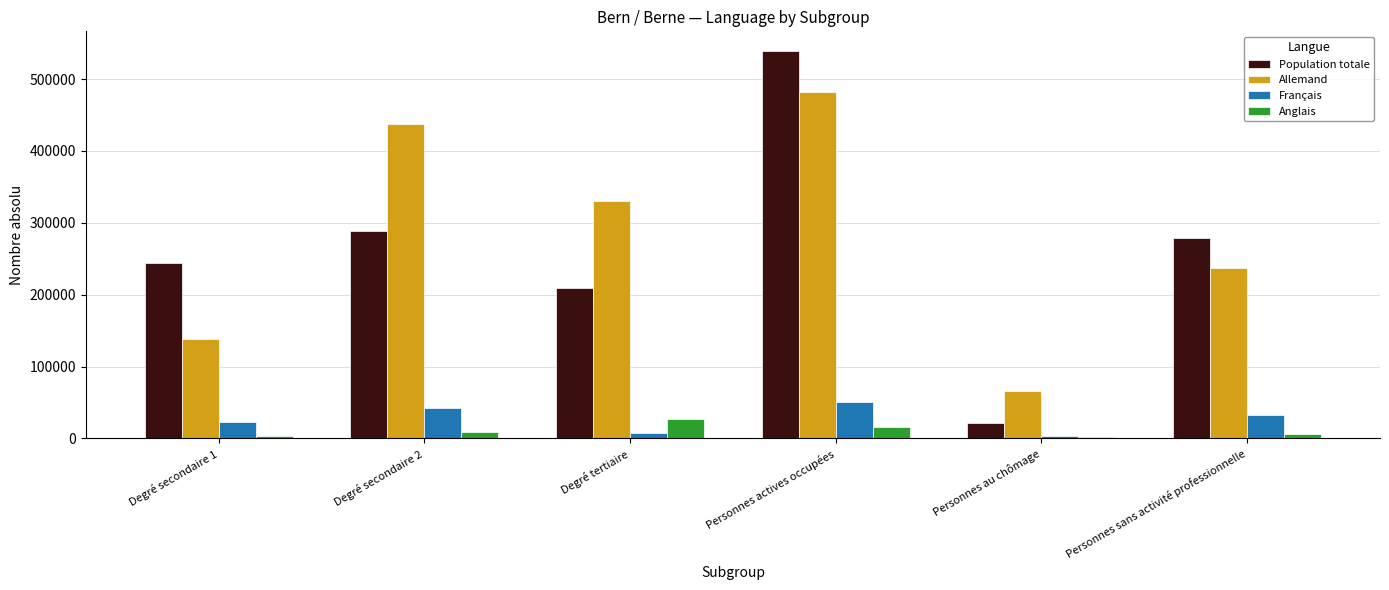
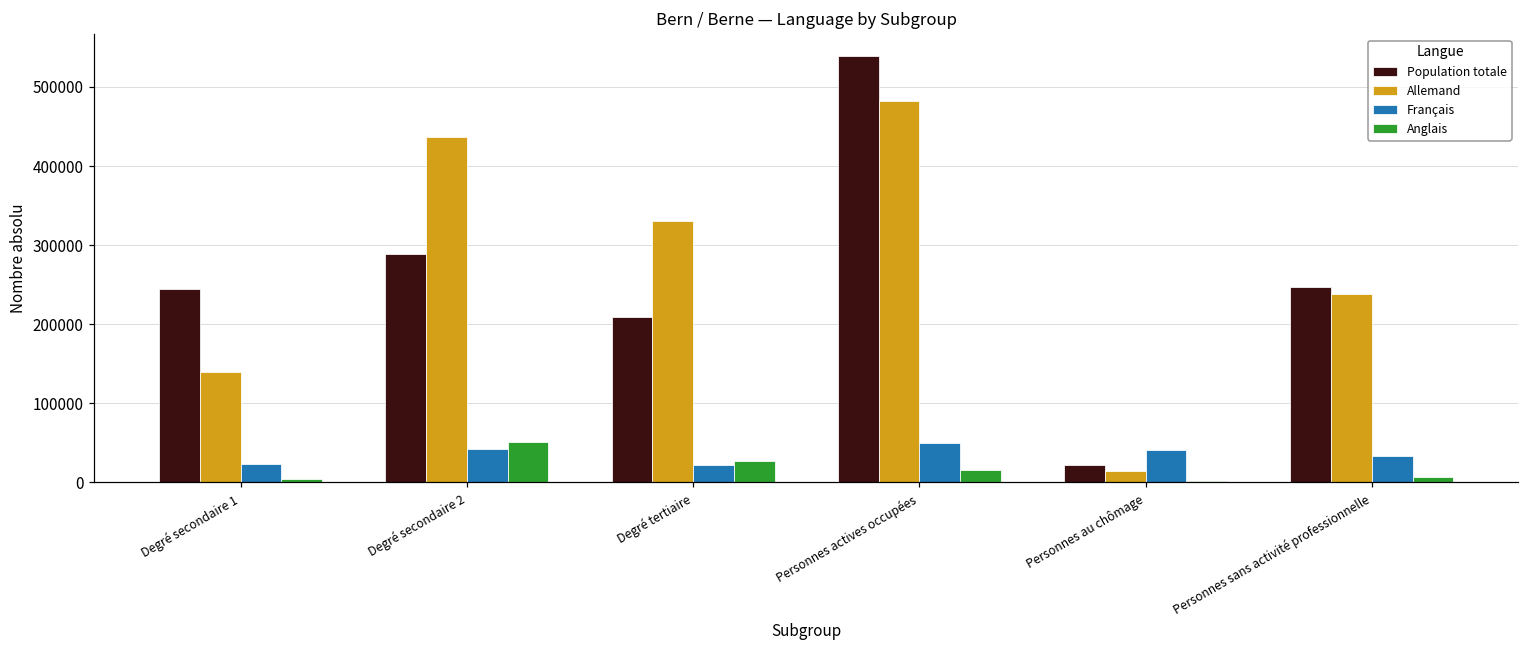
  {
    "Population totale": {
      "Degré secondaire 1": 240000,
      "Degré secondaire 2": 290000,
      "Degré tertiaire": 210000,
      "Personnes actives occupées": 540000,
      "Personnes au chômage": 20000,
-     "Personnes sans activité professionnelle": 280000
+     "Personnes sans activité professionnelle": 250000
    },
    "Allemand": {
      "Degré secondaire 1": 140000,
      "Degré secondaire 2": 440000,
      "Degré tertiaire": 330000,
      "Personnes actives occupées": 480000,
-     "Personnes au chômage": 70000,
+     "Personnes au chômage": 10000,
      "Personnes sans activité professionnelle": 240000
    },
    "Français": {
      "Degré secondaire 1": 20000,
      "Degré secondaire 2": 40000,
-     "Degré tertiaire": 10000,
+     "Degré tertiaire": 20000,
      "Personnes actives occupées": 50000,
-     "Personnes au chômage": 0,
+     "Personnes au chômage": 40000,
      "Personnes sans activité professionnelle": 30000
    },
    "Anglais": {
      "Degré secondaire 1": 0,
-     "Degré secondaire 2": 10000,
+     "Degré secondaire 2": 50000,
      "Degré tertiaire": 30000,
      "Personnes actives occupées": 20000,
      "Personnes sans activité professionnelle": 10000
    }
  }
